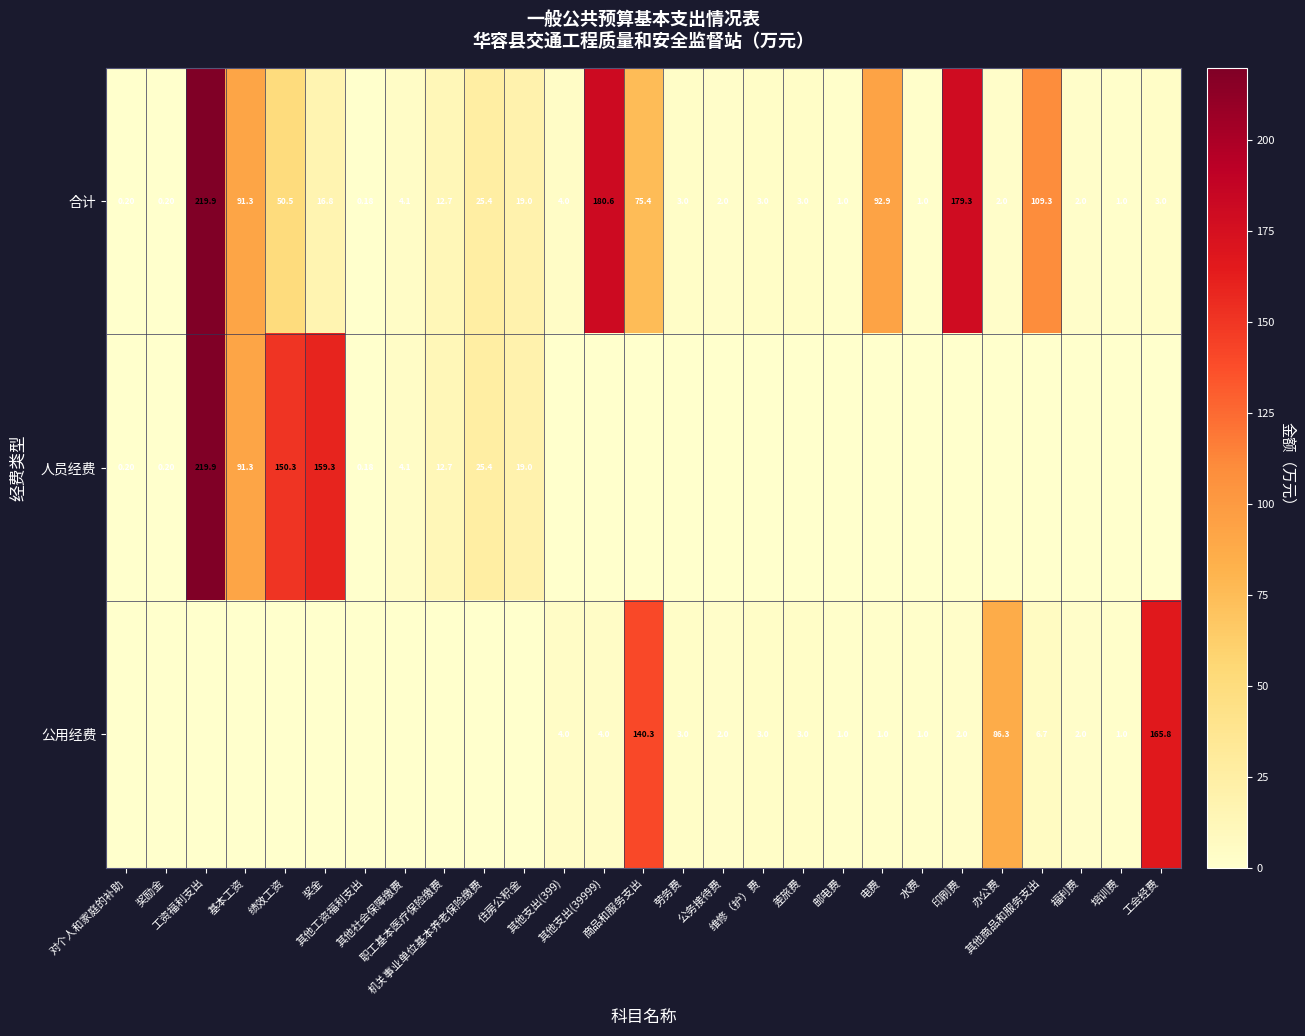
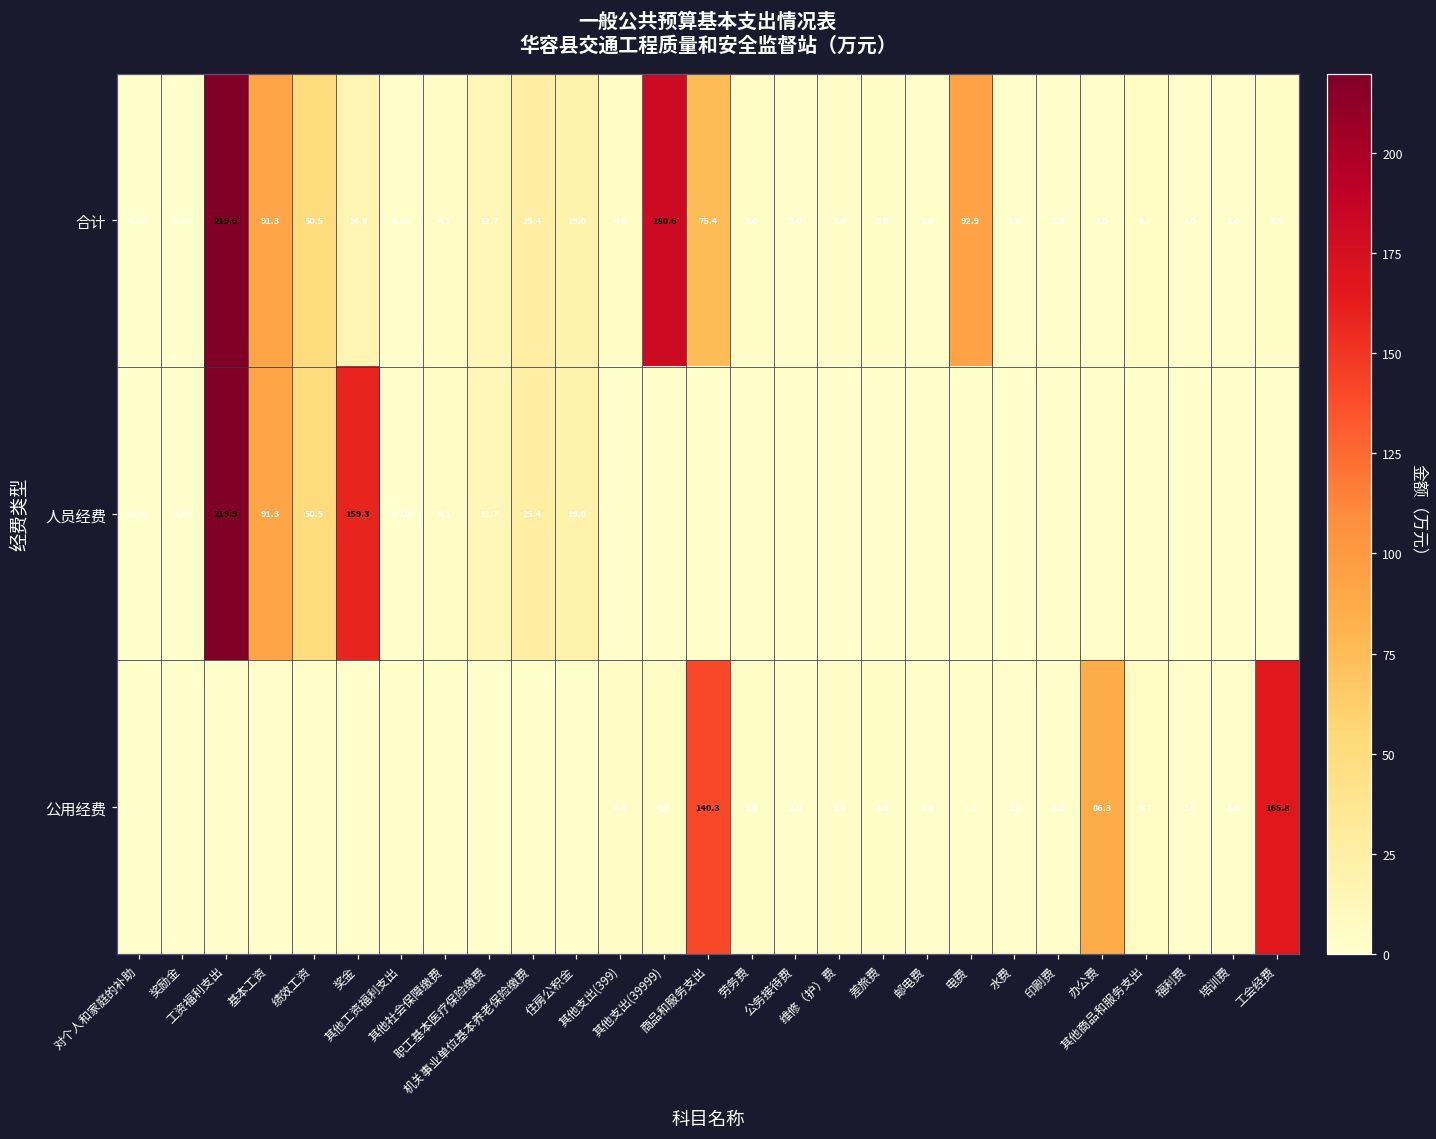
  {
    "合计": {
      "对个人和家庭的补助": 0.20,
      "奖励金": 0.20,
      "工资福利支出": 219.9,
      "基本工资": 91.3,
      "绩效工资": 50.5,
      "奖金": 16.8,
      "其他工资福利支出": 0.18,
      "其他社会保障缴费": 4.1,
      "职工基本医疗保险缴费": 12.7,
      "机关事业单位基本养老保险缴费": 25.4,
      "住房公积金": 19.0,
      "其他支出(399)": 4.0,
      "其他支出(39999)": 180.6,
      "商品和服务支出": 75.4,
      "劳务费": 3.0,
      "公务接待费": 2.0,
      "维修（护）费": 3.0,
      "差旅费": 3.0,
      "邮电费": 1.0,
      "电费": 92.9,
      "水费": 1.0,
-     "印刷费": 179.3,
+     "印刷费": 2.0,
      "办公费": 2.0,
-     "其他商品和服务支出": 109.3,
+     "其他商品和服务支出": 6.7,
      "福利费": 2.0,
      "培训费": 1.0,
      "工会经费": 3.0
    },
    "人员经费": {
      "对个人和家庭的补助": 0.20,
      "奖励金": 0.20,
      "工资福利支出": 219.9,
      "基本工资": 91.3,
-     "绩效工资": 150.3,
+     "绩效工资": 50.5,
      "奖金": 159.3,
      "其他工资福利支出": 0.18,
      "其他社会保障缴费": 4.1,
      "职工基本医疗保险缴费": 12.7,
      "机关事业单位基本养老保险缴费": 25.4,
      "住房公积金": 19.0
    },
    "公用经费": {
      "其他支出(399)": 4.0,
      "其他支出(39999)": 4.0,
      "商品和服务支出": 140.3,
      "劳务费": 3.0,
      "公务接待费": 2.0,
      "维修（护）费": 3.0,
      "差旅费": 3.0,
      "邮电费": 1.0,
      "电费": 1.0,
      "水费": 1.0,
      "印刷费": 2.0,
      "办公费": 86.3,
      "其他商品和服务支出": 6.7,
      "福利费": 2.0,
      "培训费": 1.0,
      "工会经费": 165.8
    }
  }
